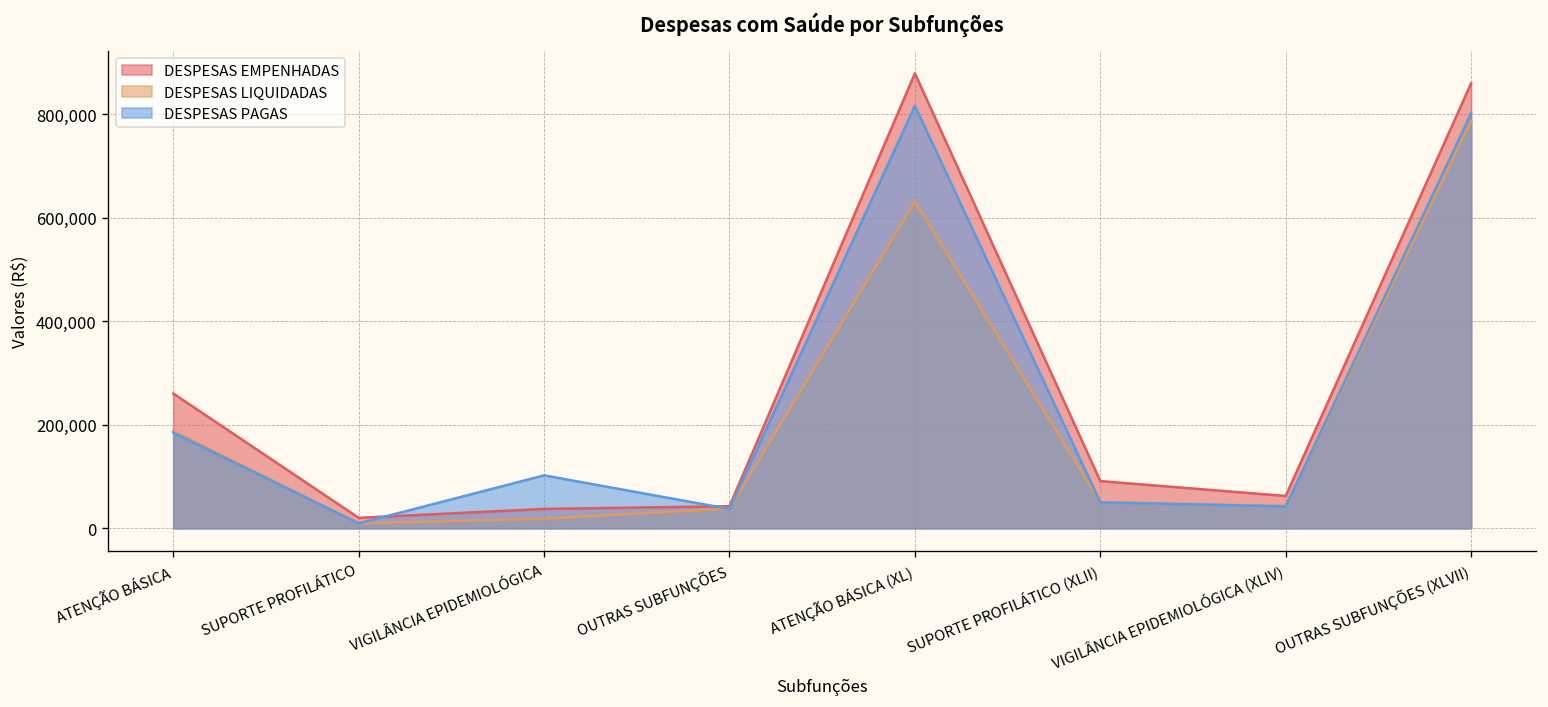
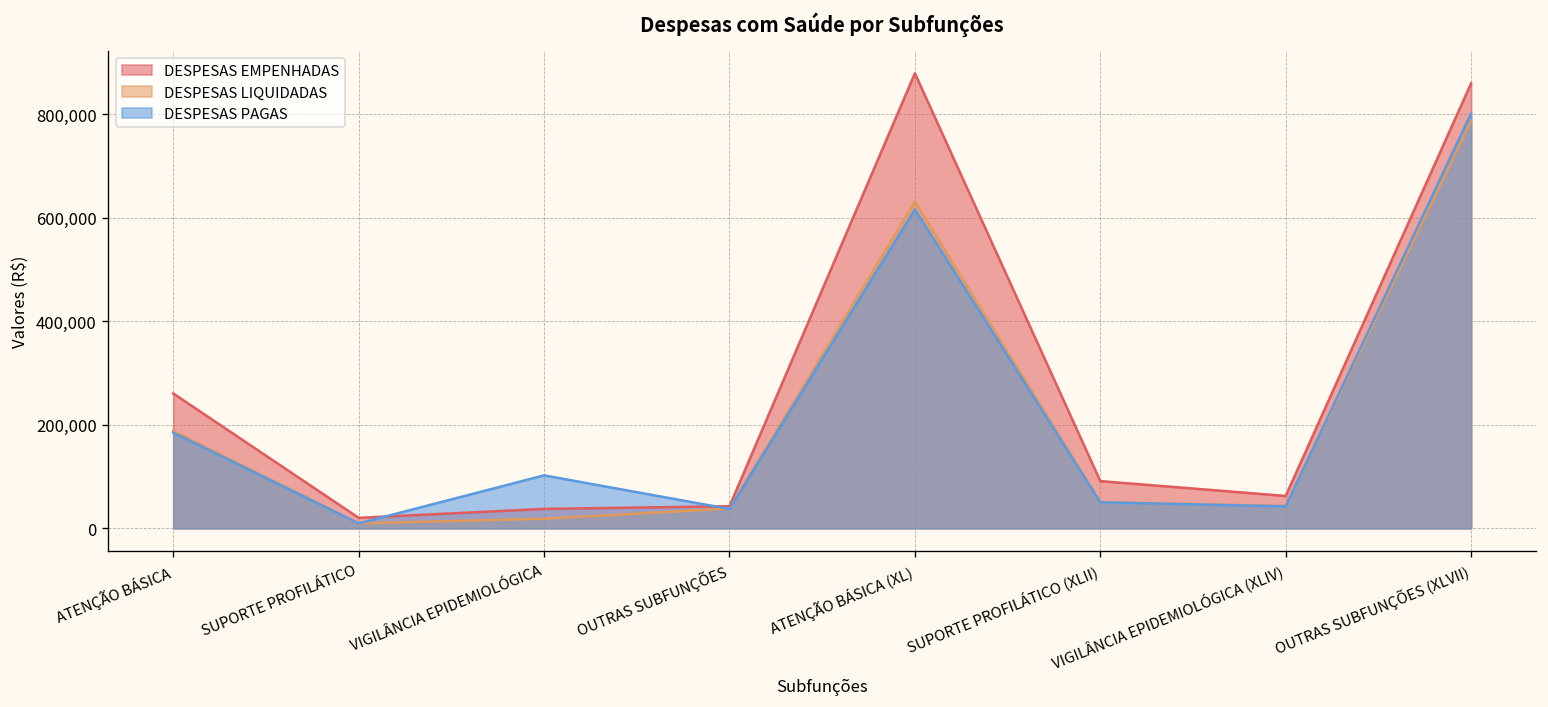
  {
    "DESPESAS PAGAS": {
      "VIGILÂNCIA EPIDEMIOLÓGICA": "100,000",
-     "ATENÇÃO BÁSICA (XL)": "820,000",
+     "ATENÇÃO BÁSICA (XL)": "620,000",
      "OUTRAS SUBFUNÇÕES (XLVII)": "800,000"
    }
  }
